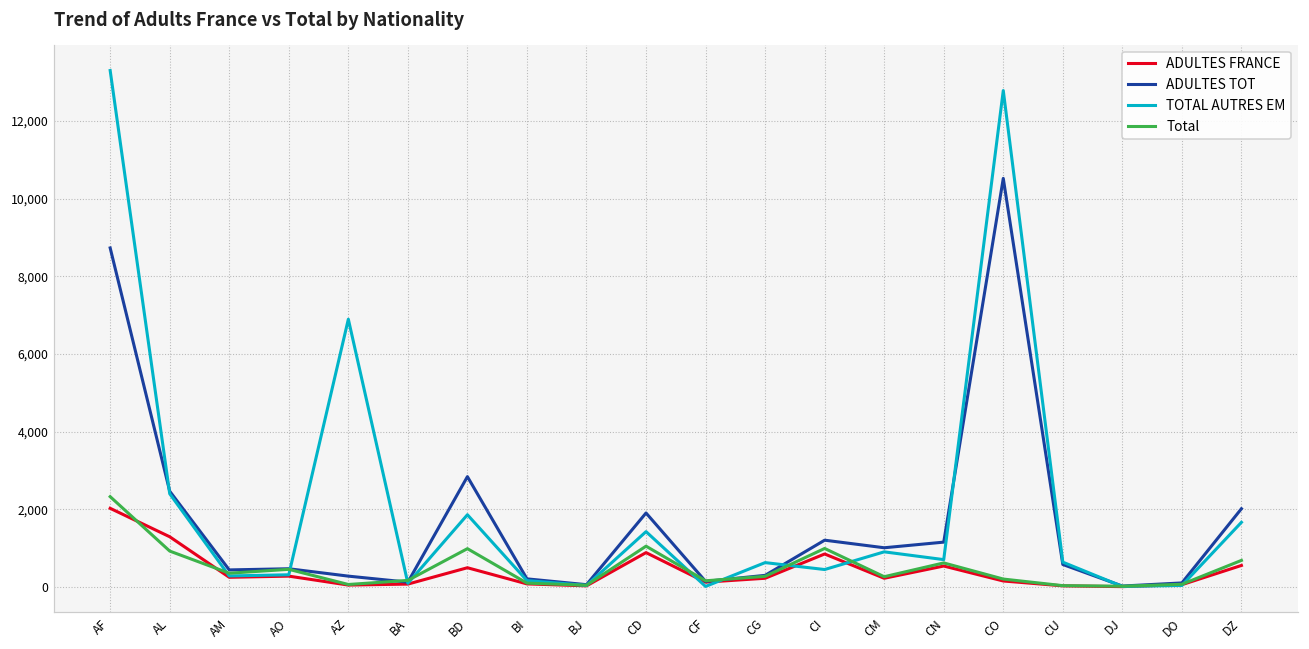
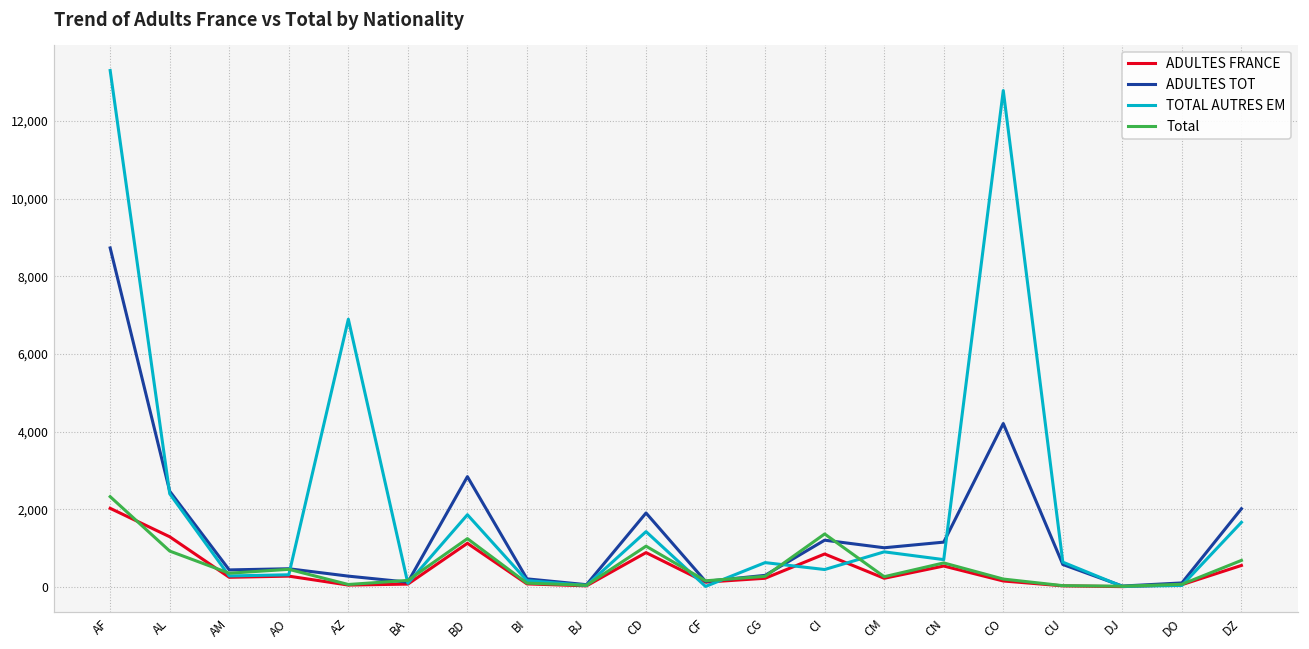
  {
    "ADULTES FRANCE": {
      "AF": "2,000",
      "AL": "1,300",
-     "BD": "500",
+     "BD": "1,100",
      "CD": "900",
      "CI": "900",
      "CN": "500",
      "DZ": "600"
    },
    "ADULTES TOT": {
      "AF": "8,700",
      "AM": "400",
      "AZ": "300",
      "BD": "2,800",
      "CD": "1,900",
      "CI": "1,200",
      "CM": "1,000",
      "CN": "1,200",
-     "CO": "10,500",
+     "CO": "4,200",
      "DZ": "2,000"
    },
    "TOTAL AUTRES EM": {
      "AF": "13,300",
      "AZ": "6,900",
      "BD": "1,900",
      "CD": "1,400",
      "CF": "0",
      "CG": "600",
      "CI": "500",
      "CM": "900",
      "CN": "700",
      "CO": "12,800",
      "DZ": "1,700"
    },
    "Total": {
      "AF": "2,300",
      "AL": "900",
-     "BD": "1,000",
+     "BD": "1,300",
      "CD": "1,100",
-     "CI": "1,000",
+     "CI": "1,400",
      "CN": "600",
      "DZ": "700"
    }
  }
